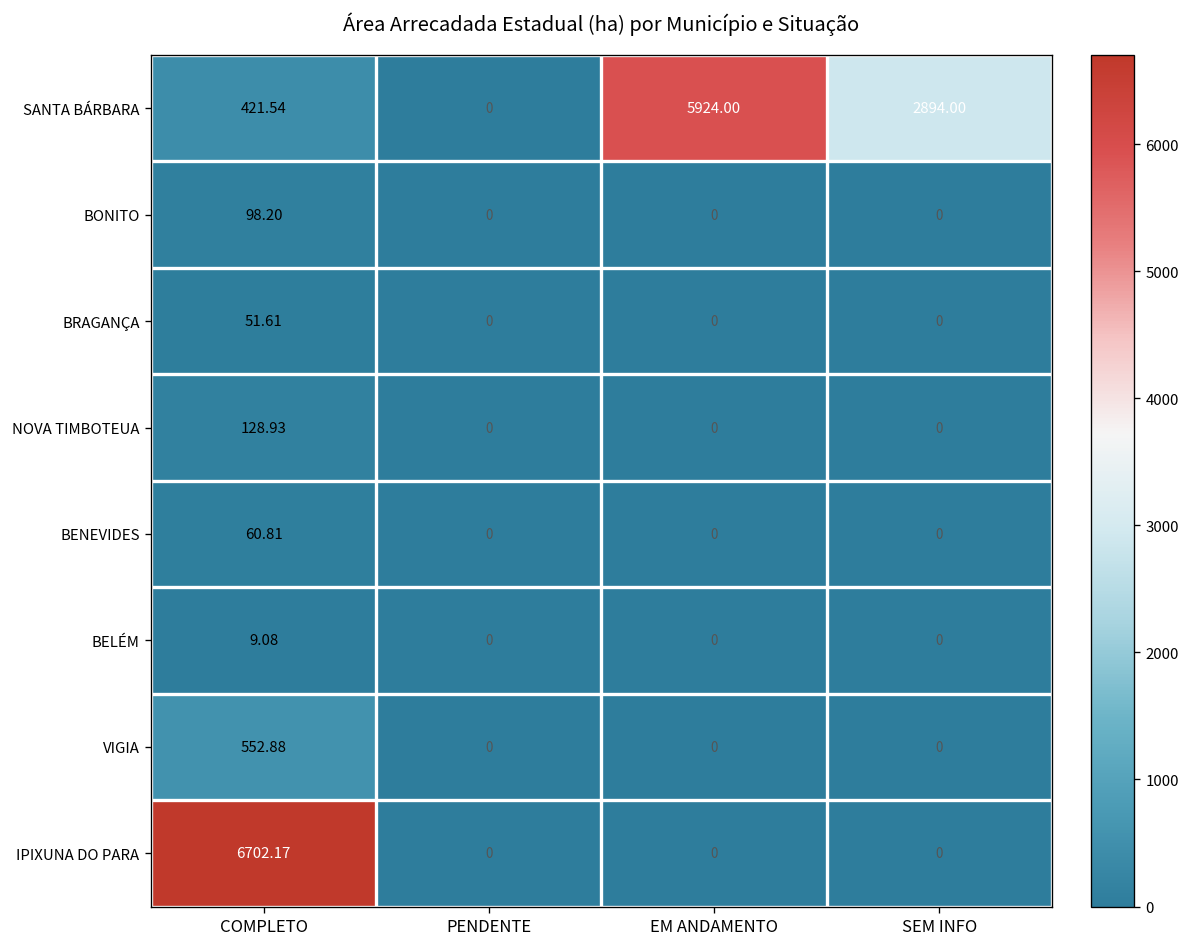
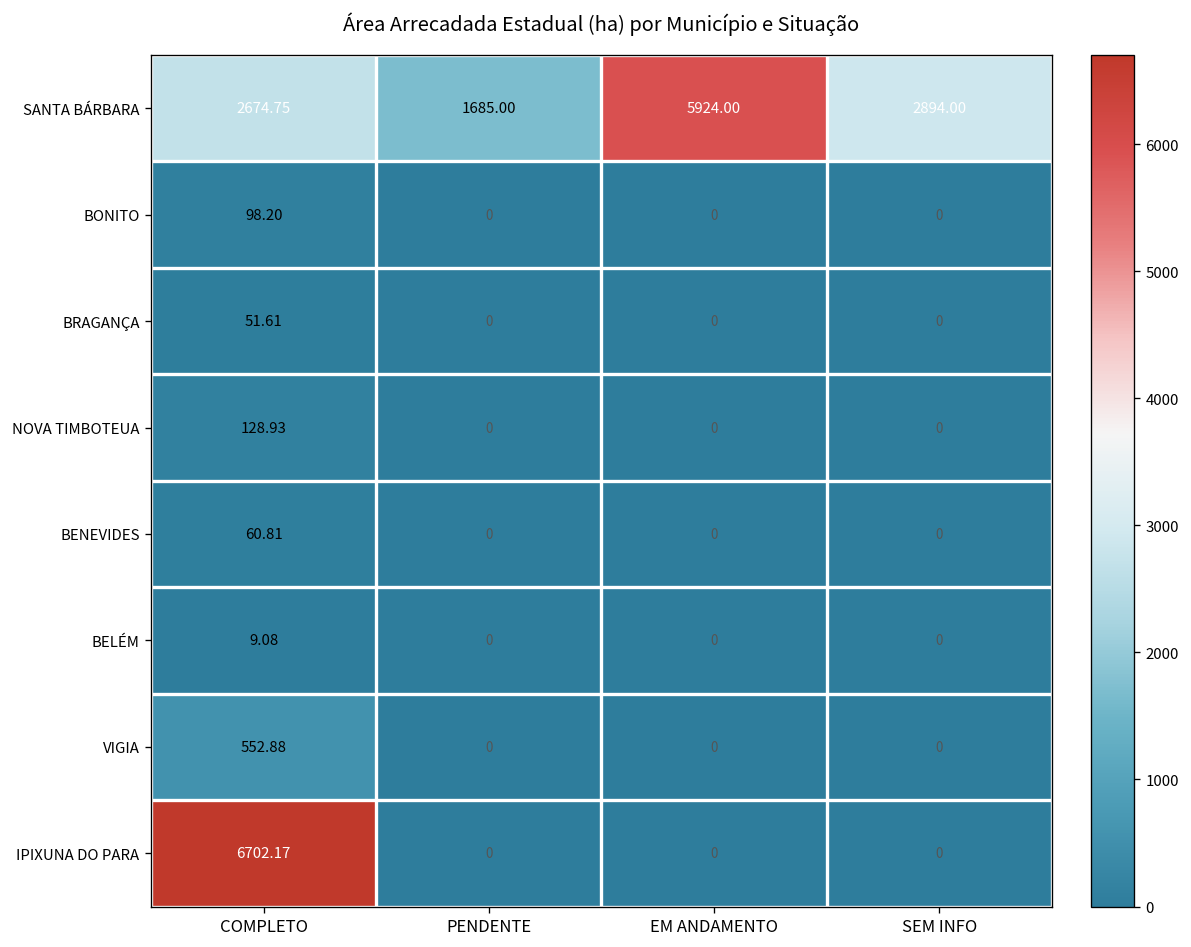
  {
    "SANTA BÁRBARA": {
-     "COMPLETO": 421.54,
-     "PENDENTE": 0,
+     "COMPLETO": 2674.75,
+     "PENDENTE": 1685.00,
      "EM ANDAMENTO": 5924.00,
      "SEM INFO": 2894.00
    },
    "BONITO": {
      "COMPLETO": 98.20,
      "PENDENTE": 0,
      "EM ANDAMENTO": 0,
      "SEM INFO": 0
    },
    "BRAGANÇA": {
      "COMPLETO": 51.61,
      "PENDENTE": 0,
      "EM ANDAMENTO": 0,
      "SEM INFO": 0
    },
    "NOVA TIMBOTEUA": {
      "COMPLETO": 128.93,
      "PENDENTE": 0,
      "EM ANDAMENTO": 0,
      "SEM INFO": 0
    },
    "BENEVIDES": {
      "COMPLETO": 60.81,
      "PENDENTE": 0,
      "EM ANDAMENTO": 0,
      "SEM INFO": 0
    },
    "BELÉM": {
      "COMPLETO": 9.08,
      "PENDENTE": 0,
      "EM ANDAMENTO": 0,
      "SEM INFO": 0
    },
    "VIGIA": {
      "COMPLETO": 552.88,
      "PENDENTE": 0,
      "EM ANDAMENTO": 0,
      "SEM INFO": 0
    },
    "IPIXUNA DO PARA": {
      "COMPLETO": 6702.17,
      "PENDENTE": 0,
      "EM ANDAMENTO": 0,
      "SEM INFO": 0
    }
  }
